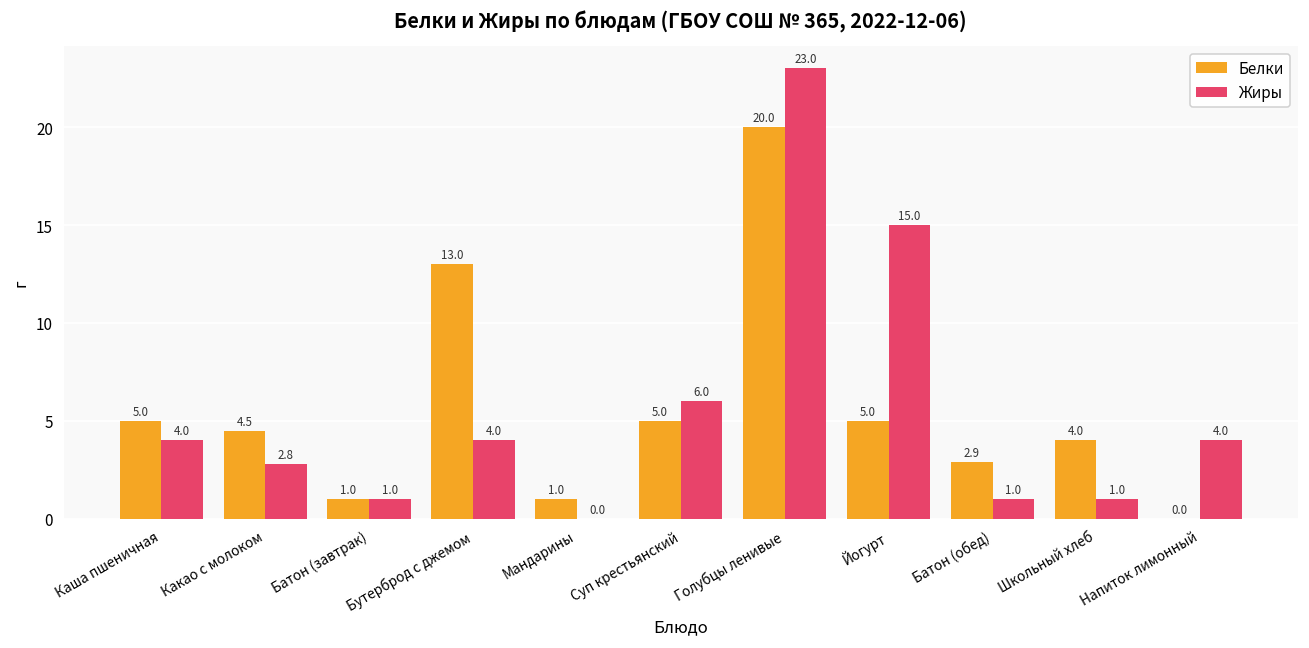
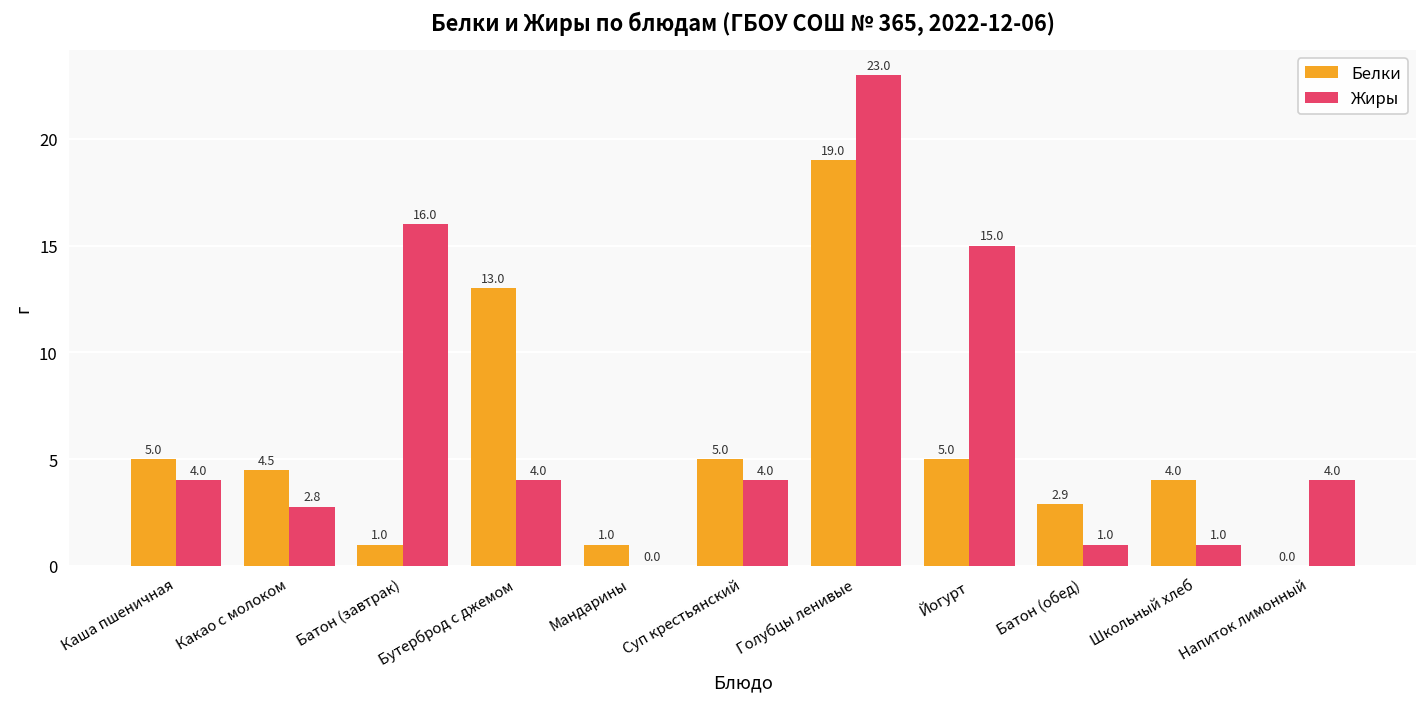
  {
    "Белки": {
      "Каша пшеничная": 5.0,
      "Какао с молоком": 4.5,
      "Батон (завтрак)": 1.0,
      "Бутерброд с джемом": 13.0,
      "Мандарины": 1.0,
      "Суп крестьянский": 5.0,
-     "Голубцы ленивые": 20.0,
+     "Голубцы ленивые": 19.0,
      "Йогурт": 5.0,
      "Батон (обед)": 2.9,
      "Школьный хлеб": 4.0,
      "Напиток лимонный": 0.0
    },
    "Жиры": {
      "Каша пшеничная": 4.0,
      "Какао с молоком": 2.8,
-     "Батон (завтрак)": 1.0,
+     "Батон (завтрак)": 16.0,
      "Бутерброд с джемом": 4.0,
      "Мандарины": 0.0,
-     "Суп крестьянский": 6.0,
+     "Суп крестьянский": 4.0,
      "Голубцы ленивые": 23.0,
      "Йогурт": 15.0,
      "Батон (обед)": 1.0,
      "Школьный хлеб": 1.0,
      "Напиток лимонный": 4.0
    }
  }
